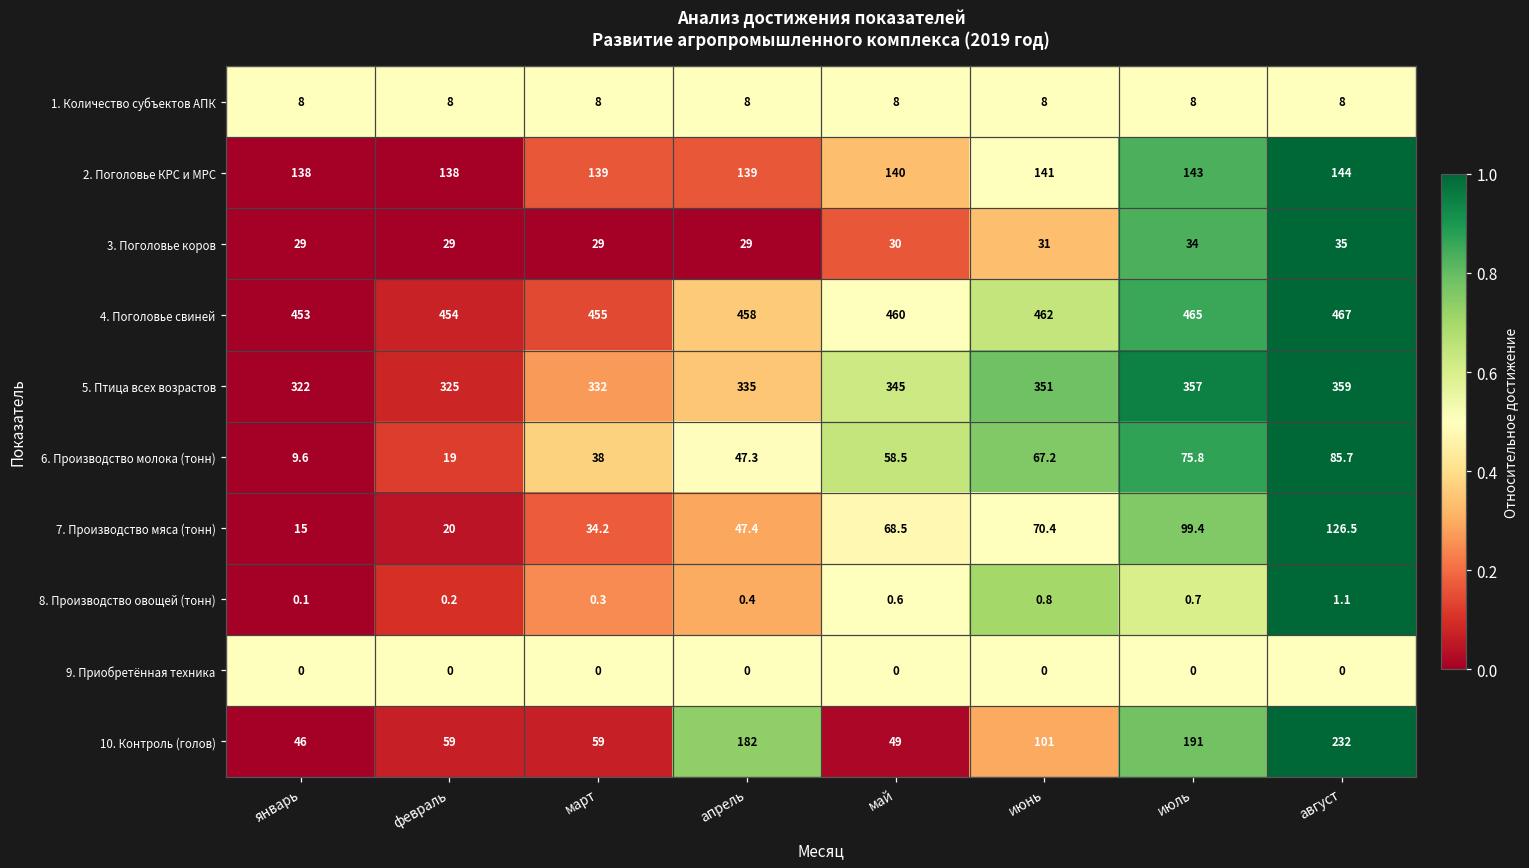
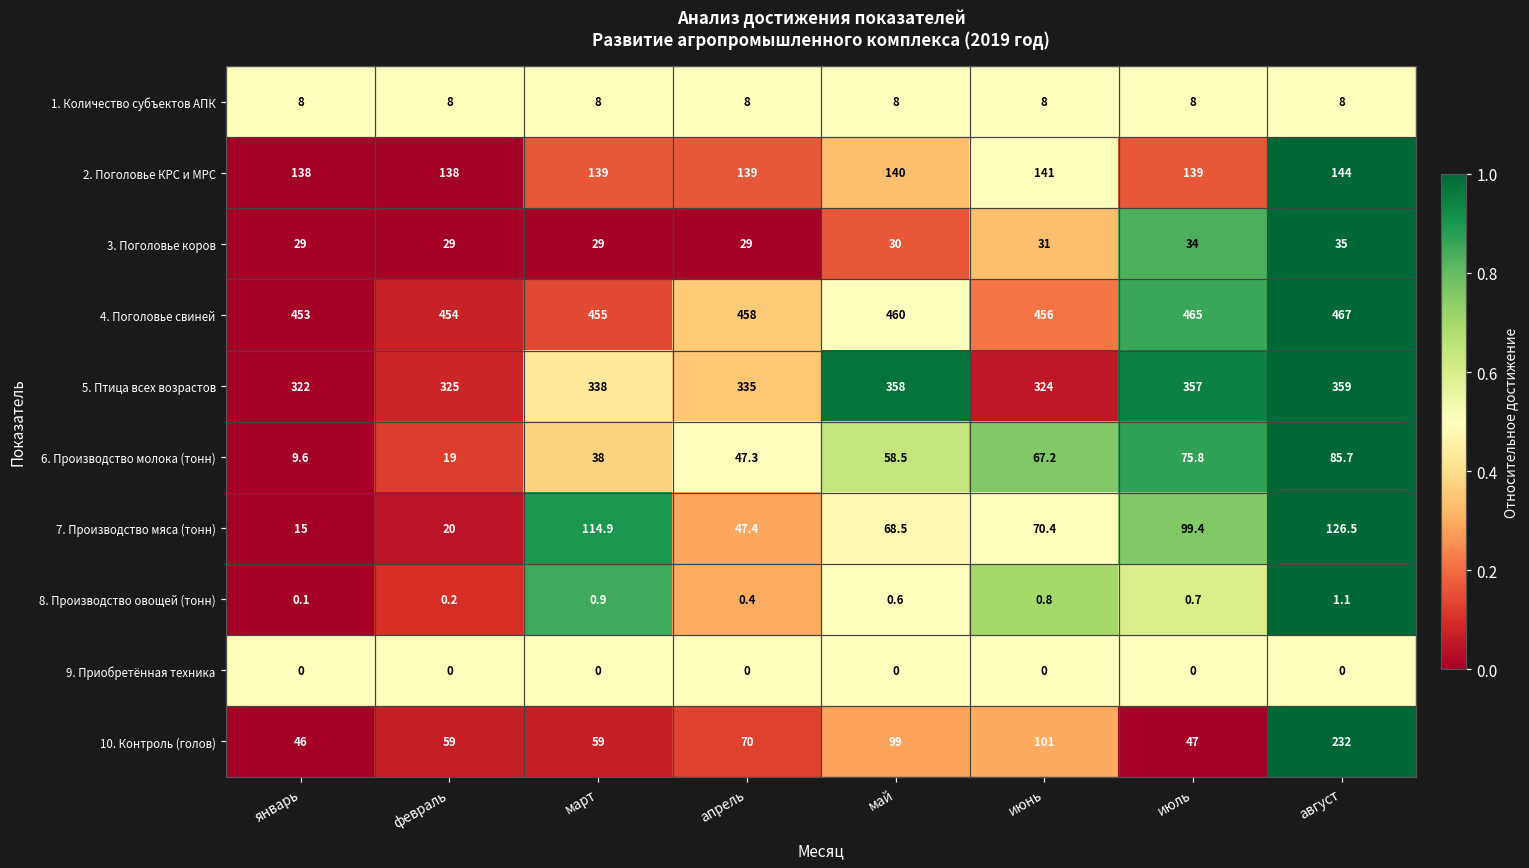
  {
    "1. Количество субъектов АПК": {
      "январь": 8,
      "февраль": 8,
      "март": 8,
      "апрель": 8,
      "май": 8,
      "июнь": 8,
      "июль": 8,
      "август": 8
    },
    "2. Поголовье КРС и МРС": {
      "январь": 138,
      "февраль": 138,
      "март": 139,
      "апрель": 139,
      "май": 140,
      "июнь": 141,
-     "июль": 143,
+     "июль": 139,
      "август": 144
    },
    "3. Поголовье коров": {
      "январь": 29,
      "февраль": 29,
      "март": 29,
      "апрель": 29,
      "май": 30,
      "июнь": 31,
      "июль": 34,
      "август": 35
    },
    "4. Поголовье свиней": {
      "январь": 453,
      "февраль": 454,
      "март": 455,
      "апрель": 458,
      "май": 460,
-     "июнь": 462,
+     "июнь": 456,
      "июль": 465,
      "август": 467
    },
    "5. Птица всех возрастов": {
      "январь": 322,
      "февраль": 325,
-     "март": 332,
+     "март": 338,
      "апрель": 335,
-     "май": 345,
-     "июнь": 351,
+     "май": 358,
+     "июнь": 324,
      "июль": 357,
      "август": 359
    },
    "6. Производство молока (тонн)": {
      "январь": 9.6,
      "февраль": 19,
      "март": 38,
      "апрель": 47.3,
      "май": 58.5,
      "июнь": 67.2,
      "июль": 75.8,
      "август": 85.7
    },
    "7. Производство мяса (тонн)": {
      "январь": 15,
      "февраль": 20,
-     "март": 34.2,
+     "март": 114.9,
      "апрель": 47.4,
      "май": 68.5,
      "июнь": 70.4,
      "июль": 99.4,
      "август": 126.5
    },
    "8. Производство овощей (тонн)": {
      "январь": 0.1,
      "февраль": 0.2,
-     "март": 0.3,
+     "март": 0.9,
      "апрель": 0.4,
      "май": 0.6,
      "июнь": 0.8,
      "июль": 0.7,
      "август": 1.1
    },
    "9. Приобретённая техника": {
      "январь": 0,
      "февраль": 0,
      "март": 0,
      "апрель": 0,
      "май": 0,
      "июнь": 0,
      "июль": 0,
      "август": 0
    },
    "10. Контроль (голов)": {
      "январь": 46,
      "февраль": 59,
      "март": 59,
-     "апрель": 182,
-     "май": 49,
+     "апрель": 70,
+     "май": 99,
      "июнь": 101,
-     "июль": 191,
+     "июль": 47,
      "август": 232
    }
  }
